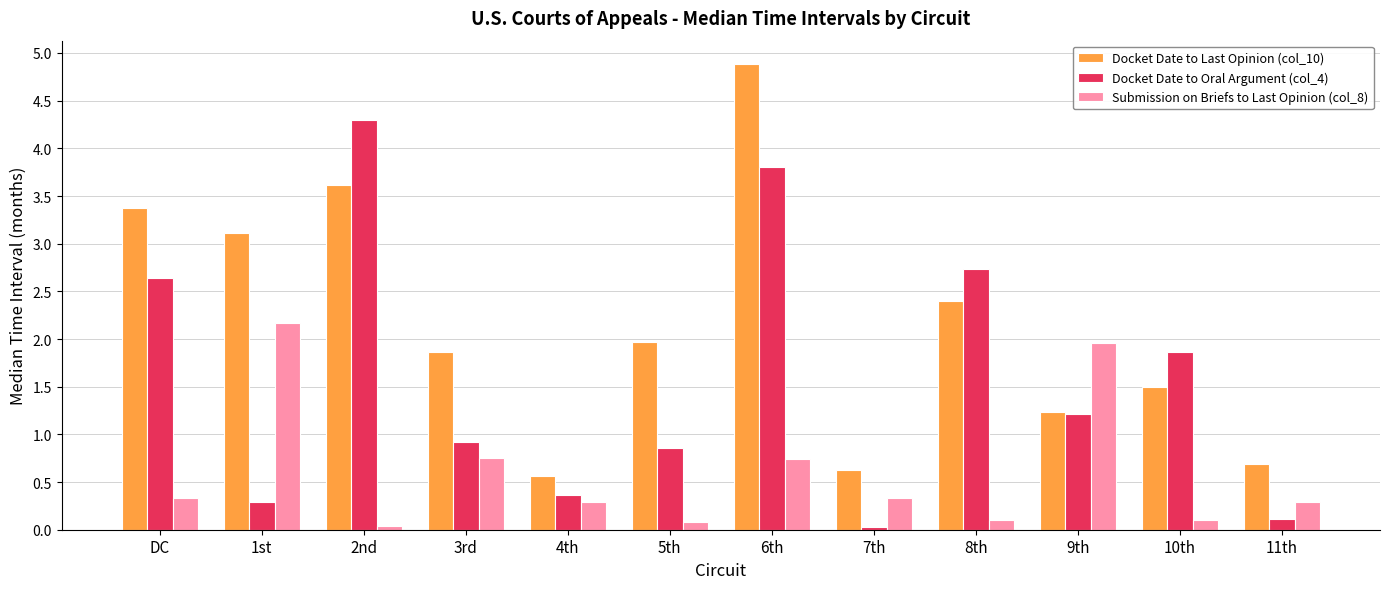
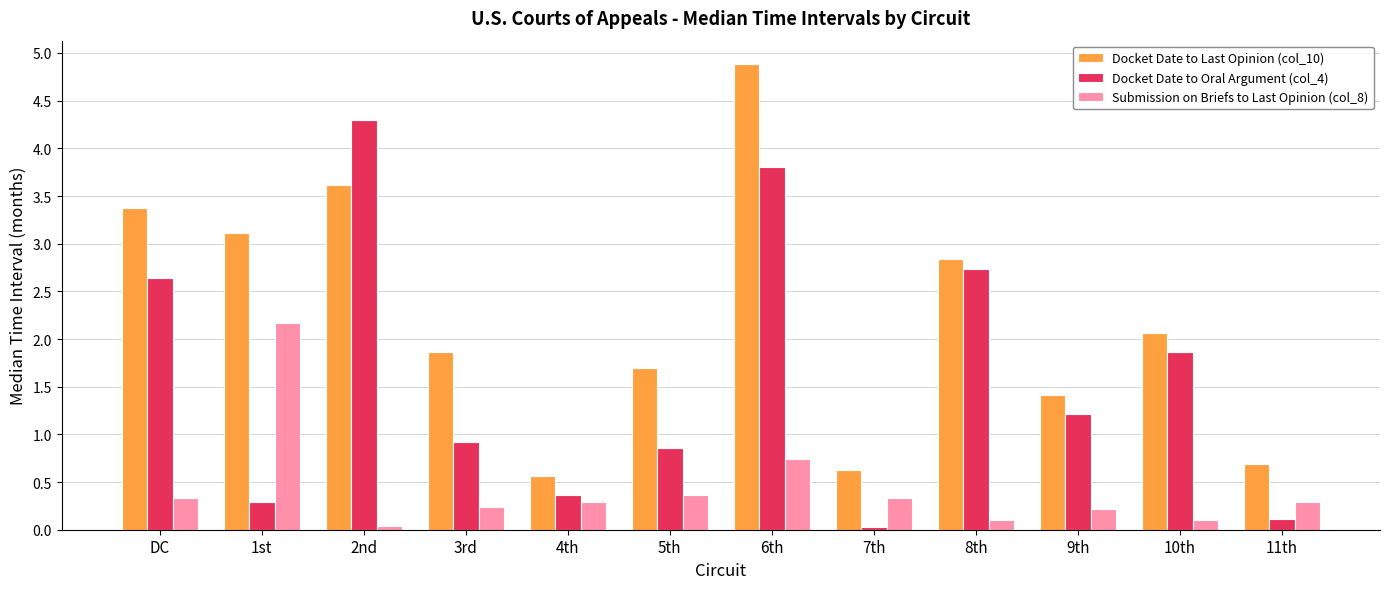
  {
    "Docket Date to Last Opinion (col_10)": {
      "DC": 3.4,
      "1st": 3.1,
      "2nd": 3.6,
      "3rd": 1.9,
      "4th": 0.6,
-     "5th": 2.0,
+     "5th": 1.7,
      "6th": 4.9,
      "7th": 0.6,
-     "8th": 2.4,
-     "9th": 1.2,
-     "10th": 1.5,
+     "8th": 2.8,
+     "9th": 1.4,
+     "10th": 2.1,
      "11th": 0.7
    },
    "Docket Date to Oral Argument (col_4)": {
      "DC": 2.6,
      "1st": 0.3,
      "2nd": 4.3,
      "3rd": 0.9,
      "4th": 0.4,
      "5th": 0.9,
      "6th": 3.8,
      "7th": 0.0,
      "8th": 2.7,
      "9th": 1.2,
      "10th": 1.9,
      "11th": 0.1
    },
    "Submission on Briefs to Last Opinion (col_8)": {
      "DC": 0.3,
      "1st": 2.2,
      "2nd": 0.0,
-     "3rd": 0.8,
+     "3rd": 0.2,
      "4th": 0.3,
-     "5th": 0.1,
+     "5th": 0.4,
      "6th": 0.7,
      "7th": 0.3,
      "8th": 0.1,
-     "9th": 2.0,
+     "9th": 0.2,
      "10th": 0.1,
      "11th": 0.3
    }
  }
